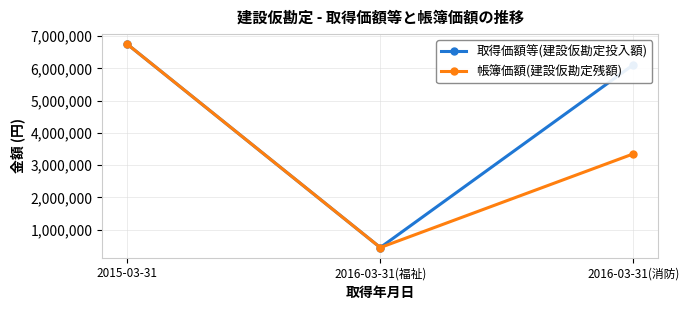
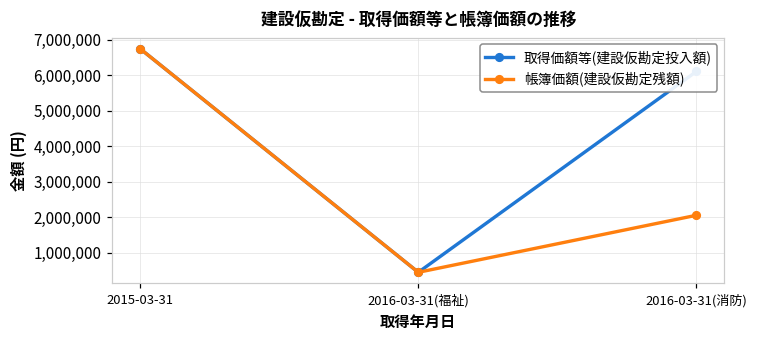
  {
    "帳簿価額(建設仮勘定残額)": {
-     "2016-03-31(消防)": "3,300,000"
+     "2016-03-31(消防)": "2,100,000"
    }
  }
